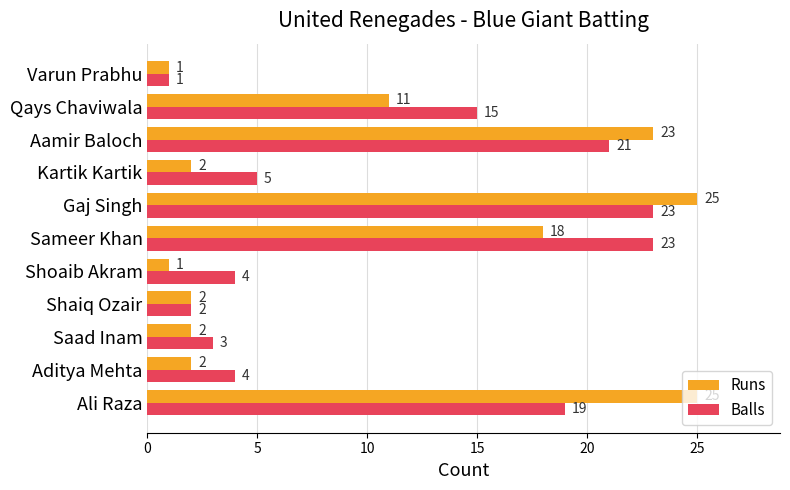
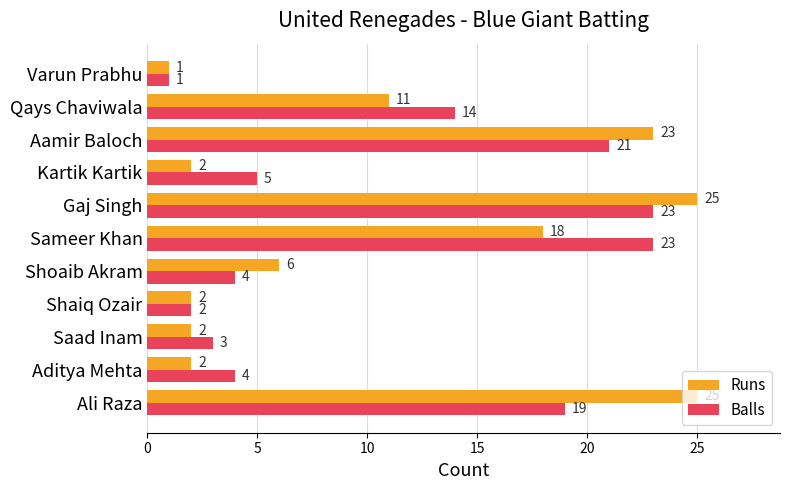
  {
    "Runs": {
      "Varun Prabhu": 1,
      "Qays Chaviwala": 11,
      "Aamir Baloch": 23,
      "Kartik Kartik": 2,
      "Gaj Singh": 25,
      "Sameer Khan": 18,
-     "Shoaib Akram": 1,
+     "Shoaib Akram": 6,
      "Shaiq Ozair": 2,
      "Saad Inam": 2,
      "Aditya Mehta": 2
    },
    "Balls": {
      "Varun Prabhu": 1,
-     "Qays Chaviwala": 15,
+     "Qays Chaviwala": 14,
      "Aamir Baloch": 21,
      "Kartik Kartik": 5,
      "Gaj Singh": 23,
      "Sameer Khan": 23,
      "Shoaib Akram": 4,
      "Shaiq Ozair": 2,
      "Saad Inam": 3,
      "Aditya Mehta": 4,
      "Ali Raza": 19
    }
  }
